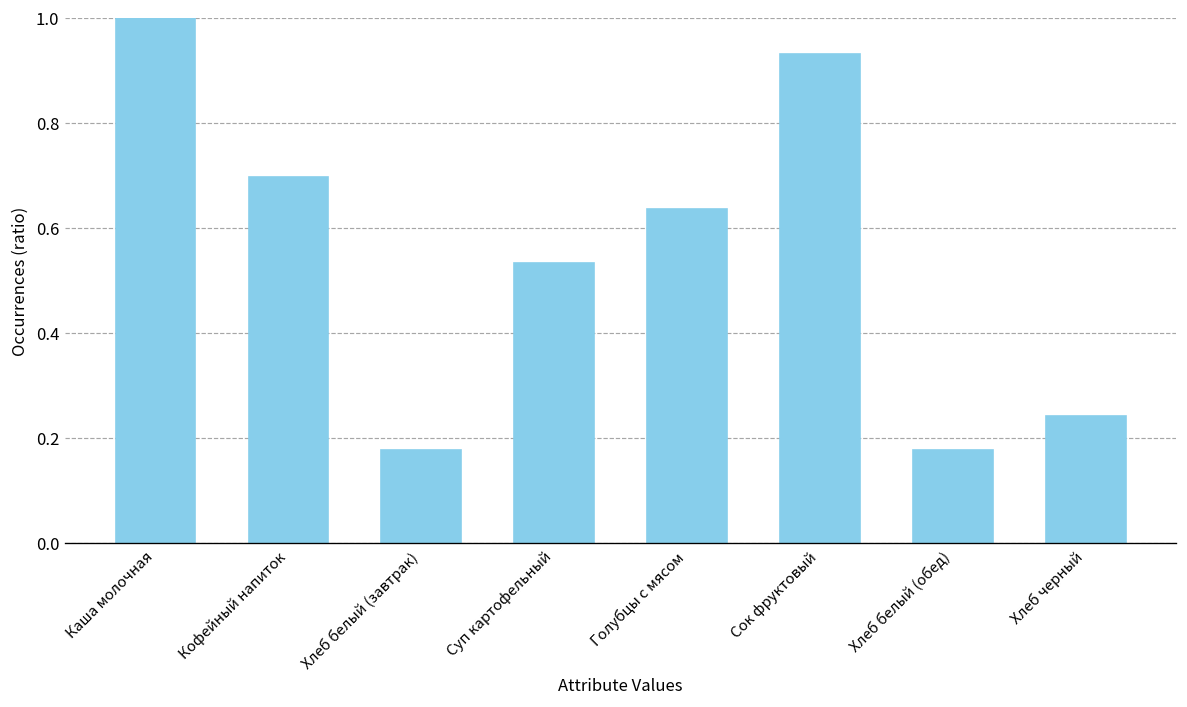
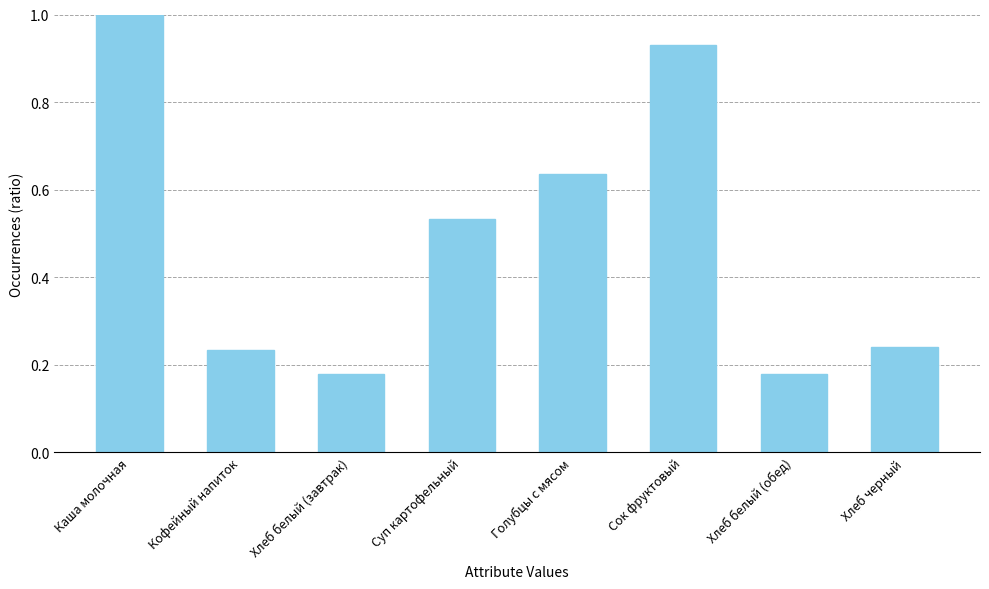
  {
    "Каша молочная": 1.00,
-   "Кофейный напиток": 0.70,
+   "Кофейный напиток": 0.23,
    "Хлеб белый (завтрак)": 0.18,
    "Суп картофельный": 0.53,
    "Голубцы с мясом": 0.64,
    "Сок фруктовый": 0.93,
    "Хлеб белый (обед)": 0.18,
    "Хлеб черный": 0.24
  }
